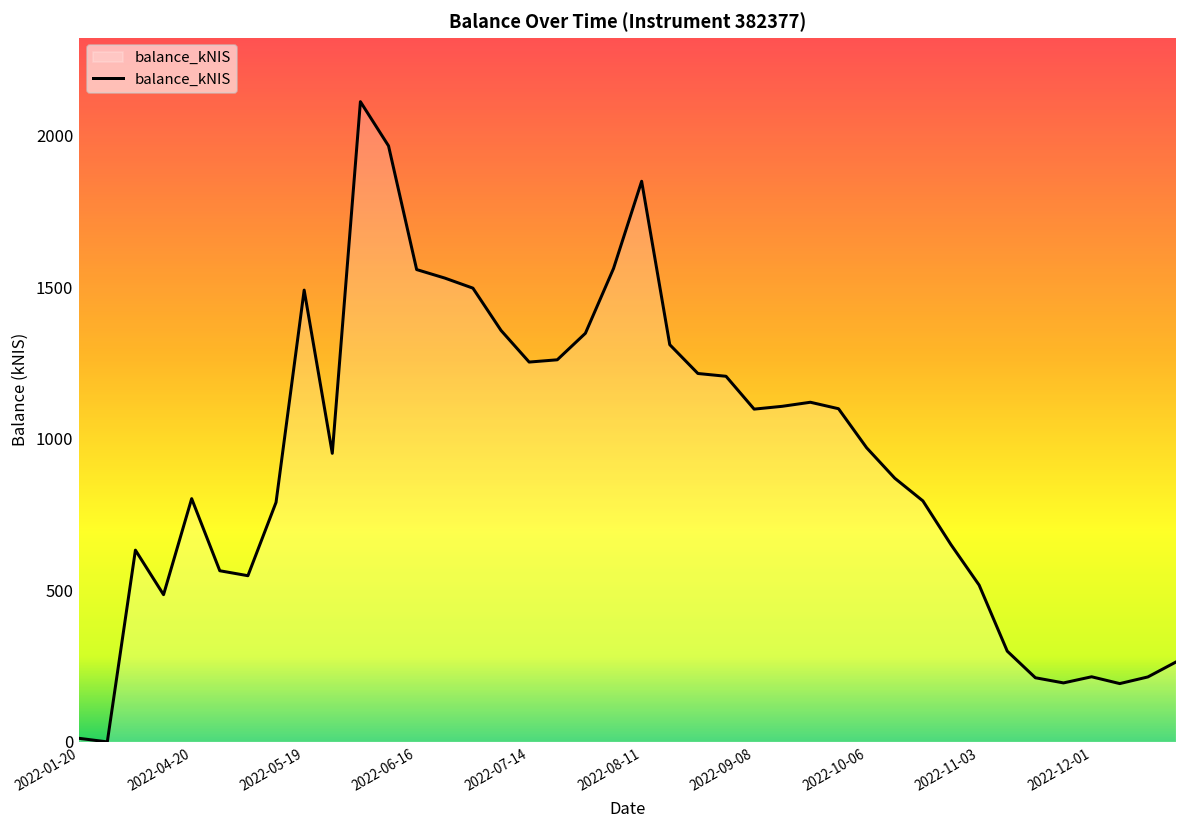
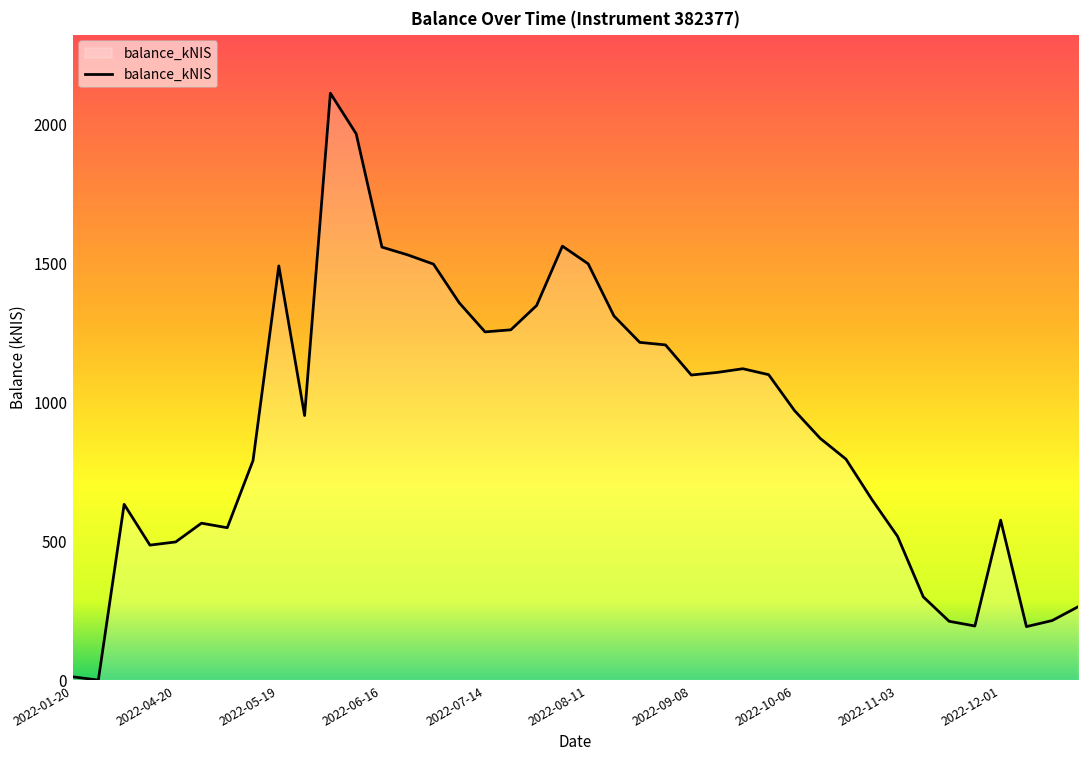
  {
    "2022-01-20": 10,
-   "2022-04-20": 800,
+   "2022-04-20": 500,
    "2022-05-19": 1490,
    "2022-06-16": 1560,
    "2022-07-14": 1250,
-   "2022-08-11": 1850,
+   "2022-08-11": 1500,
    "2022-09-08": 1100,
    "2022-10-06": 970,
    "2022-11-03": 520,
-   "2022-12-01": 210
+   "2022-12-01": 580
  }
